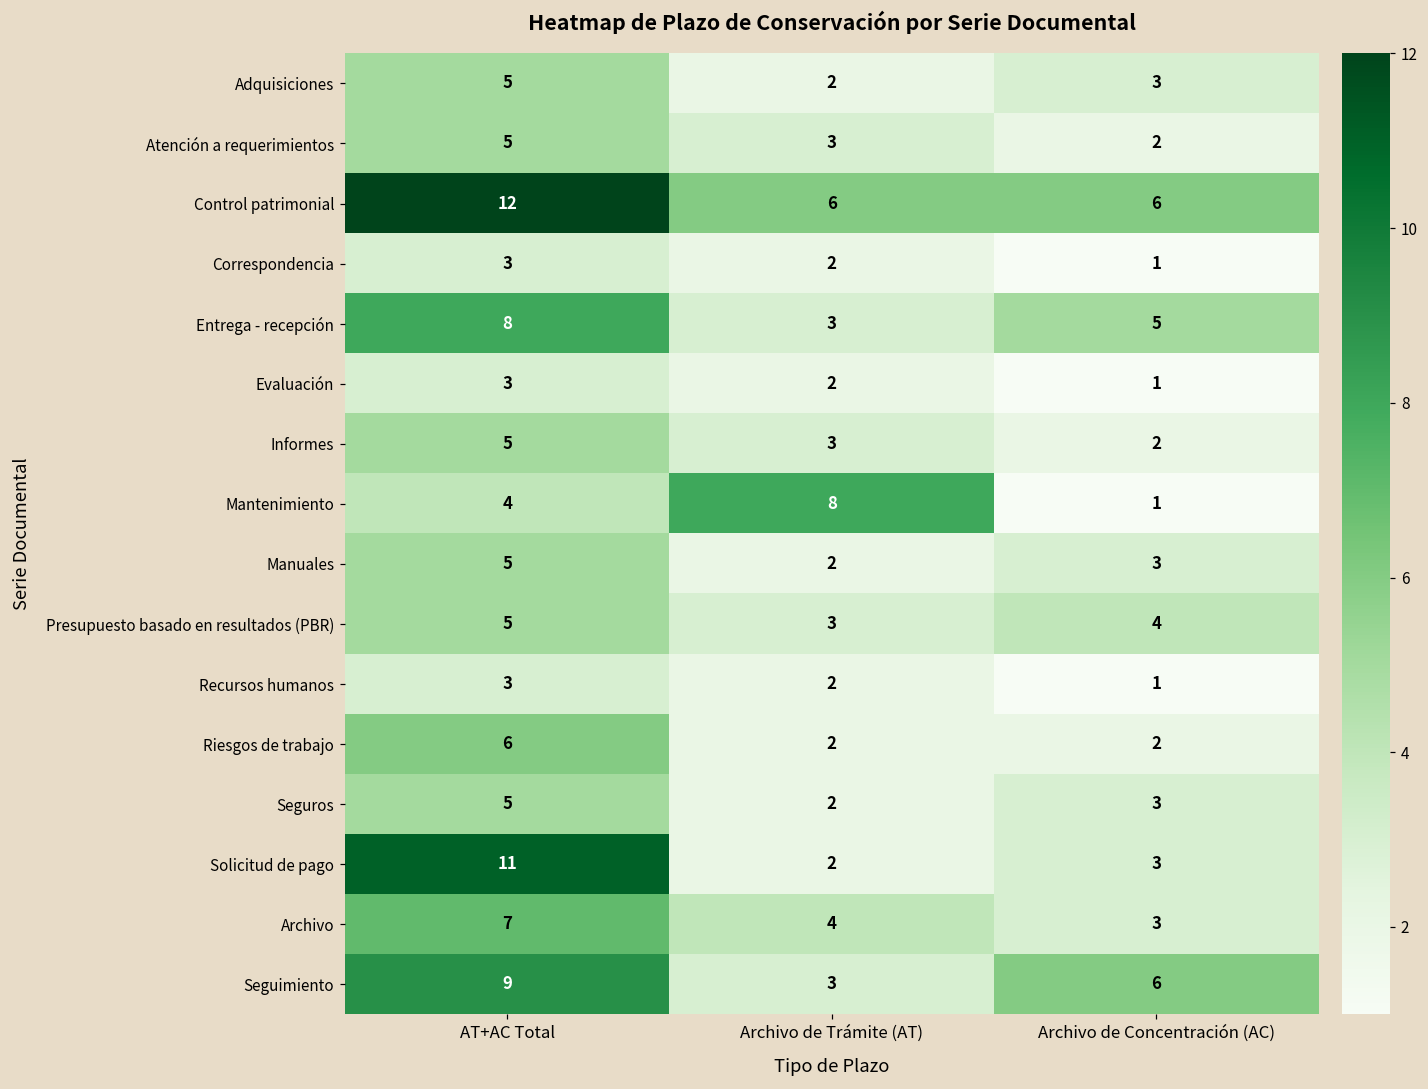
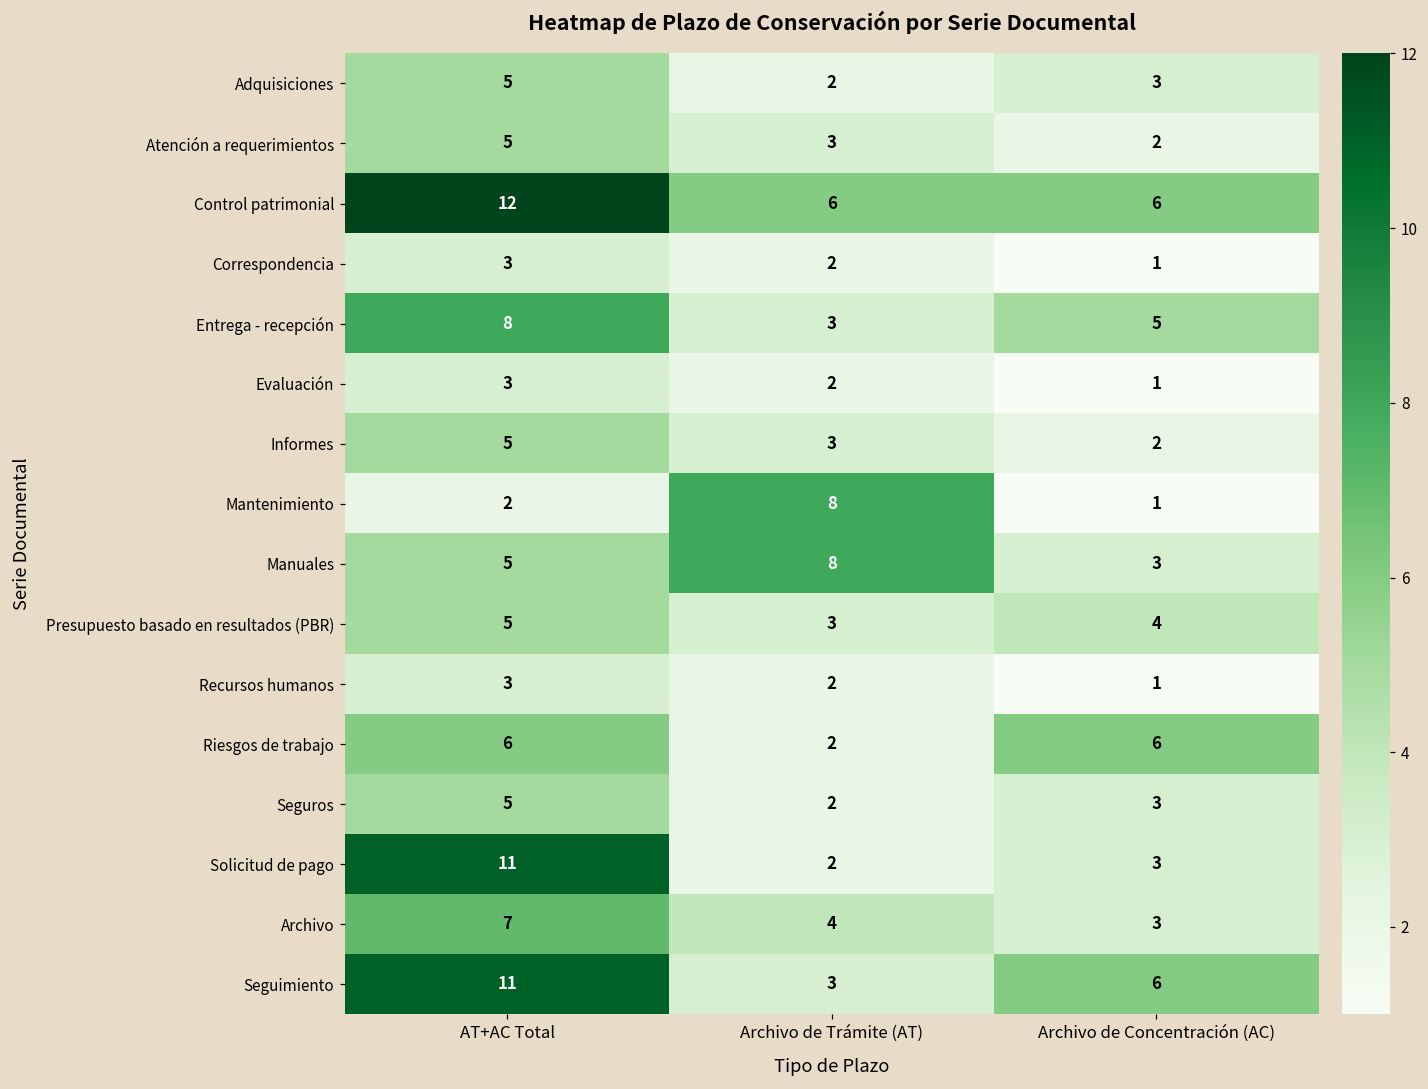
  {
    "Adquisiciones": {
      "AT+AC Total": 5,
      "Archivo de Trámite (AT)": 2,
      "Archivo de Concentración (AC)": 3
    },
    "Atención a requerimientos": {
      "AT+AC Total": 5,
      "Archivo de Trámite (AT)": 3,
      "Archivo de Concentración (AC)": 2
    },
    "Control patrimonial": {
      "AT+AC Total": 12,
      "Archivo de Trámite (AT)": 6,
      "Archivo de Concentración (AC)": 6
    },
    "Correspondencia": {
      "AT+AC Total": 3,
      "Archivo de Trámite (AT)": 2,
      "Archivo de Concentración (AC)": 1
    },
    "Entrega - recepción": {
      "AT+AC Total": 8,
      "Archivo de Trámite (AT)": 3,
      "Archivo de Concentración (AC)": 5
    },
    "Evaluación": {
      "AT+AC Total": 3,
      "Archivo de Trámite (AT)": 2,
      "Archivo de Concentración (AC)": 1
    },
    "Informes": {
      "AT+AC Total": 5,
      "Archivo de Trámite (AT)": 3,
      "Archivo de Concentración (AC)": 2
    },
    "Mantenimiento": {
-     "AT+AC Total": 4,
+     "AT+AC Total": 2,
      "Archivo de Trámite (AT)": 8,
      "Archivo de Concentración (AC)": 1
    },
    "Manuales": {
      "AT+AC Total": 5,
-     "Archivo de Trámite (AT)": 2,
+     "Archivo de Trámite (AT)": 8,
      "Archivo de Concentración (AC)": 3
    },
    "Presupuesto basado en resultados (PBR)": {
      "AT+AC Total": 5,
      "Archivo de Trámite (AT)": 3,
      "Archivo de Concentración (AC)": 4
    },
    "Recursos humanos": {
      "AT+AC Total": 3,
      "Archivo de Trámite (AT)": 2,
      "Archivo de Concentración (AC)": 1
    },
    "Riesgos de trabajo": {
      "AT+AC Total": 6,
      "Archivo de Trámite (AT)": 2,
-     "Archivo de Concentración (AC)": 2
+     "Archivo de Concentración (AC)": 6
    },
    "Seguros": {
      "AT+AC Total": 5,
      "Archivo de Trámite (AT)": 2,
      "Archivo de Concentración (AC)": 3
    },
    "Solicitud de pago": {
      "AT+AC Total": 11,
      "Archivo de Trámite (AT)": 2,
      "Archivo de Concentración (AC)": 3
    },
    "Archivo": {
      "AT+AC Total": 7,
      "Archivo de Trámite (AT)": 4,
      "Archivo de Concentración (AC)": 3
    },
    "Seguimiento": {
-     "AT+AC Total": 9,
+     "AT+AC Total": 11,
      "Archivo de Trámite (AT)": 3,
      "Archivo de Concentración (AC)": 6
    }
  }
